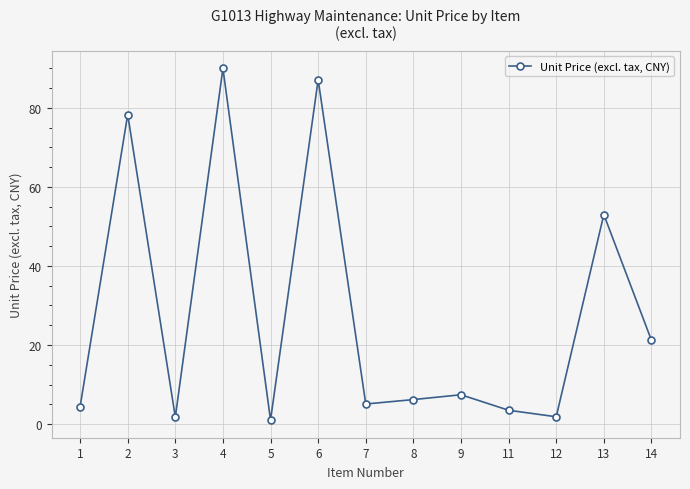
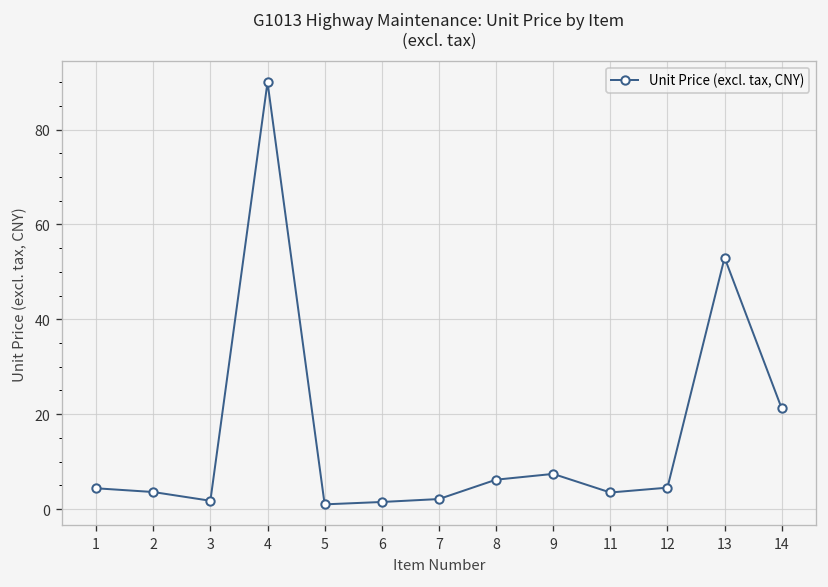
  {
    "1": 4,
-   "2": 78,
+   "2": 4,
    "3": 2,
    "4": 90,
    "5": 1,
-   "6": 87,
-   "7": 5,
+   "6": 2,
+   "7": 2,
    "8": 6,
    "9": 7,
    "11": 4,
-   "12": 2,
+   "12": 5,
    "13": 53,
    "14": 21
  }
